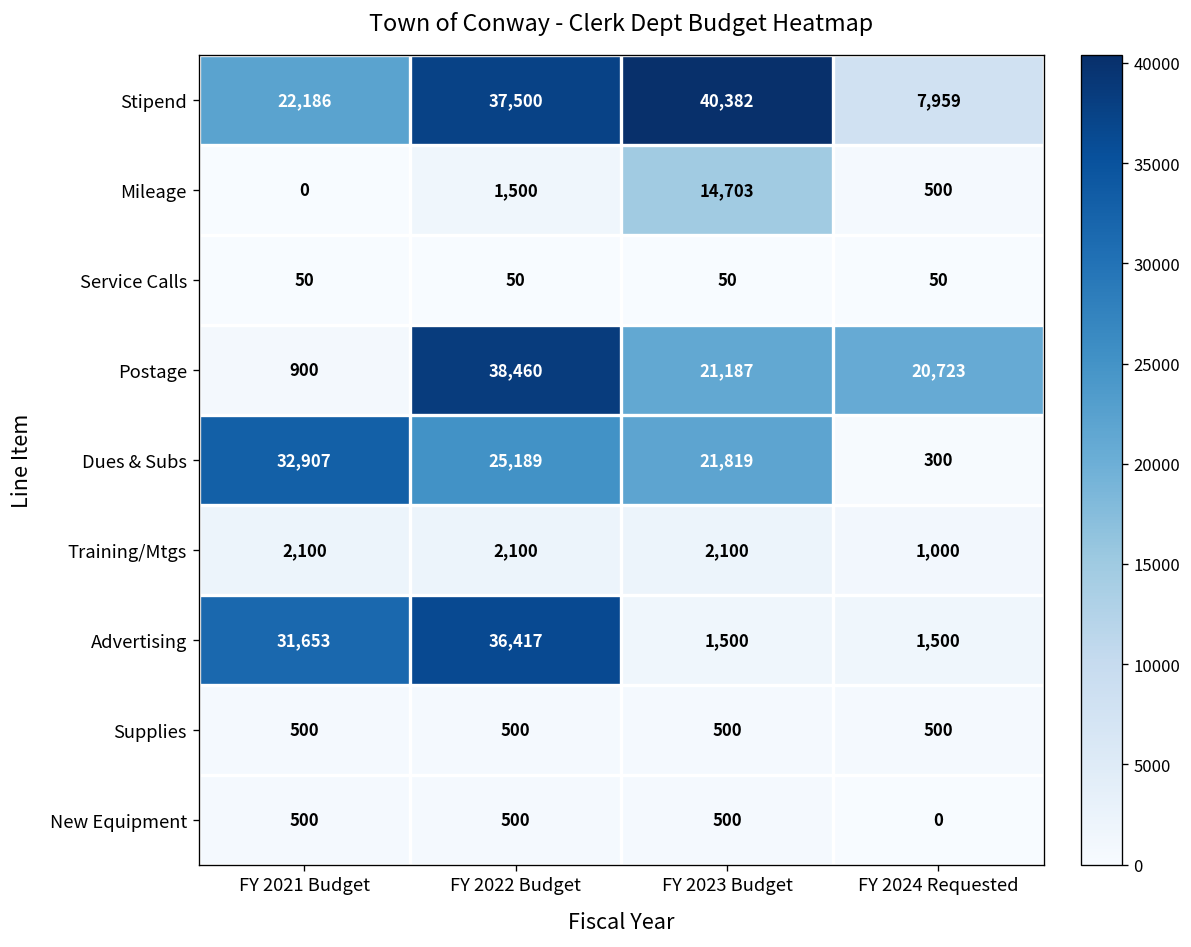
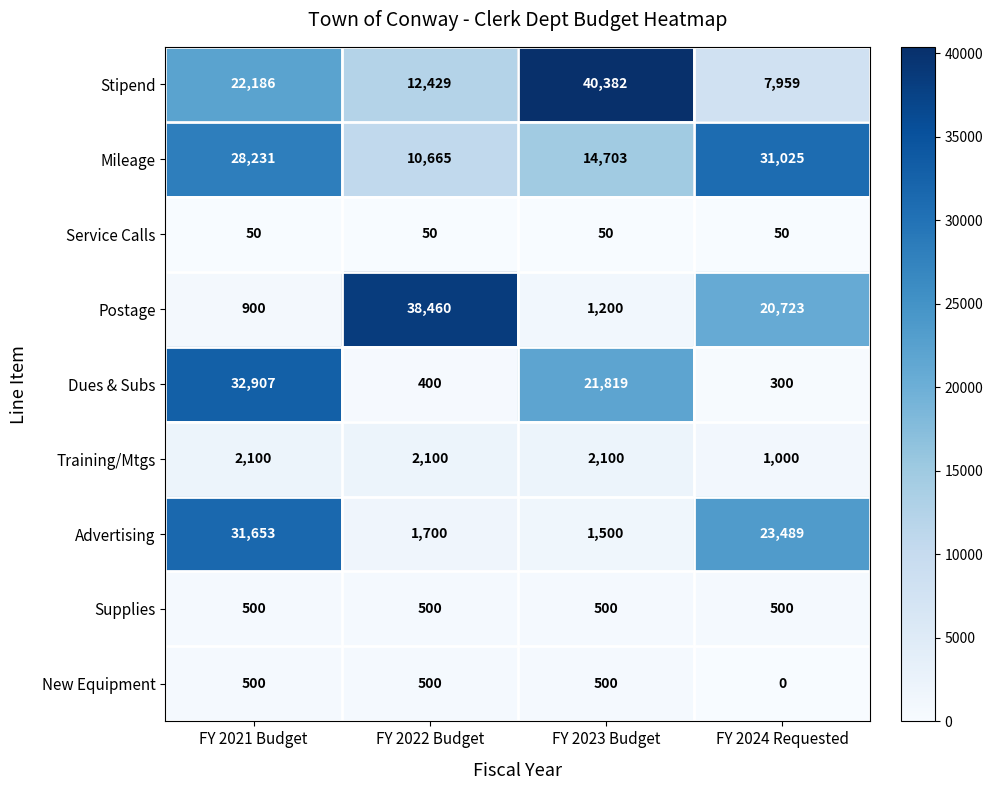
  {
    "Stipend": {
      "FY 2021 Budget": "22,186",
-     "FY 2022 Budget": "37,500",
+     "FY 2022 Budget": "12,429",
      "FY 2023 Budget": "40,382",
      "FY 2024 Requested": "7,959"
    },
    "Mileage": {
-     "FY 2021 Budget": "0",
-     "FY 2022 Budget": "1,500",
+     "FY 2021 Budget": "28,231",
+     "FY 2022 Budget": "10,665",
      "FY 2023 Budget": "14,703",
-     "FY 2024 Requested": "500"
+     "FY 2024 Requested": "31,025"
    },
    "Service Calls": {
      "FY 2021 Budget": "50",
      "FY 2022 Budget": "50",
      "FY 2023 Budget": "50",
      "FY 2024 Requested": "50"
    },
    "Postage": {
      "FY 2021 Budget": "900",
      "FY 2022 Budget": "38,460",
-     "FY 2023 Budget": "21,187",
+     "FY 2023 Budget": "1,200",
      "FY 2024 Requested": "20,723"
    },
    "Dues & Subs": {
      "FY 2021 Budget": "32,907",
-     "FY 2022 Budget": "25,189",
+     "FY 2022 Budget": "400",
      "FY 2023 Budget": "21,819",
      "FY 2024 Requested": "300"
    },
    "Training/Mtgs": {
      "FY 2021 Budget": "2,100",
      "FY 2022 Budget": "2,100",
      "FY 2023 Budget": "2,100",
      "FY 2024 Requested": "1,000"
    },
    "Advertising": {
      "FY 2021 Budget": "31,653",
-     "FY 2022 Budget": "36,417",
+     "FY 2022 Budget": "1,700",
      "FY 2023 Budget": "1,500",
-     "FY 2024 Requested": "1,500"
+     "FY 2024 Requested": "23,489"
    },
    "Supplies": {
      "FY 2021 Budget": "500",
      "FY 2022 Budget": "500",
      "FY 2023 Budget": "500",
      "FY 2024 Requested": "500"
    },
    "New Equipment": {
      "FY 2021 Budget": "500",
      "FY 2022 Budget": "500",
      "FY 2023 Budget": "500",
      "FY 2024 Requested": "0"
    }
  }
